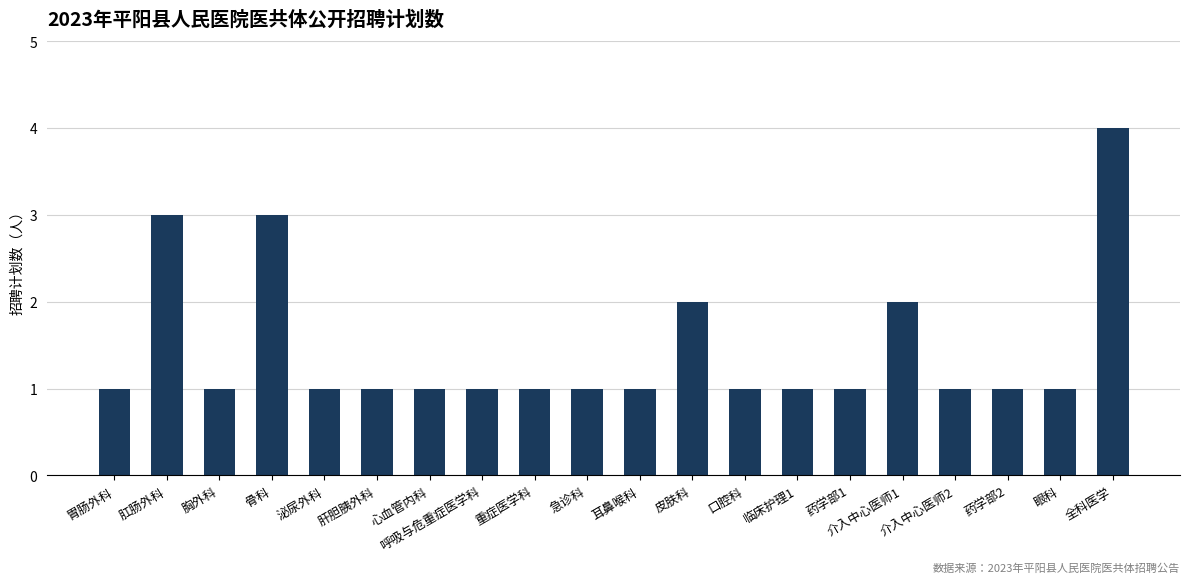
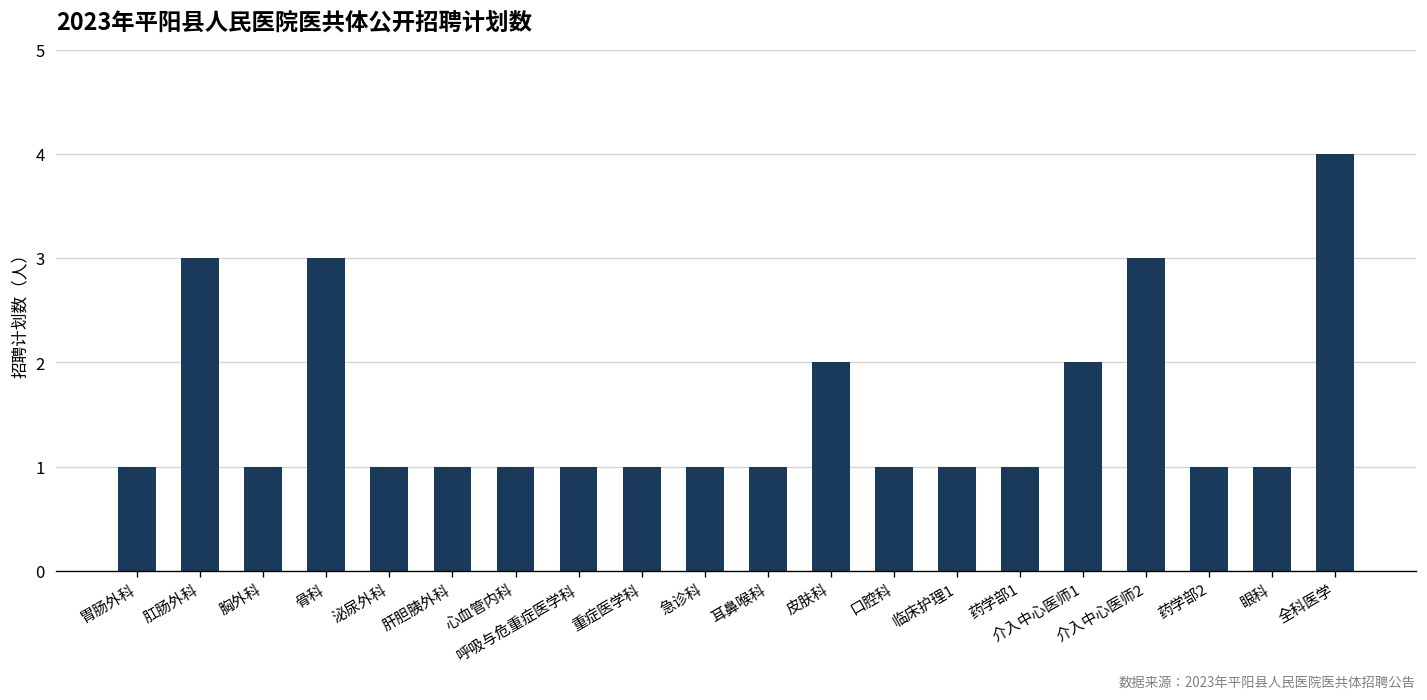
  {
    "胃肠外科": 1,
    "肛肠外科": 3,
    "胸外科": 1,
    "骨科": 3,
    "泌尿外科": 1,
    "肝胆胰外科": 1,
    "心血管内科": 1,
    "呼吸与危重症医学科": 1,
    "重症医学科": 1,
    "急诊科": 1,
    "耳鼻喉科": 1,
    "皮肤科": 2,
    "口腔科": 1,
    "临床护理1": 1,
    "药学部1": 1,
    "介入中心医师1": 2,
-   "介入中心医师2": 1,
+   "介入中心医师2": 3,
    "药学部2": 1,
    "眼科": 1,
    "全科医学": 4
  }
